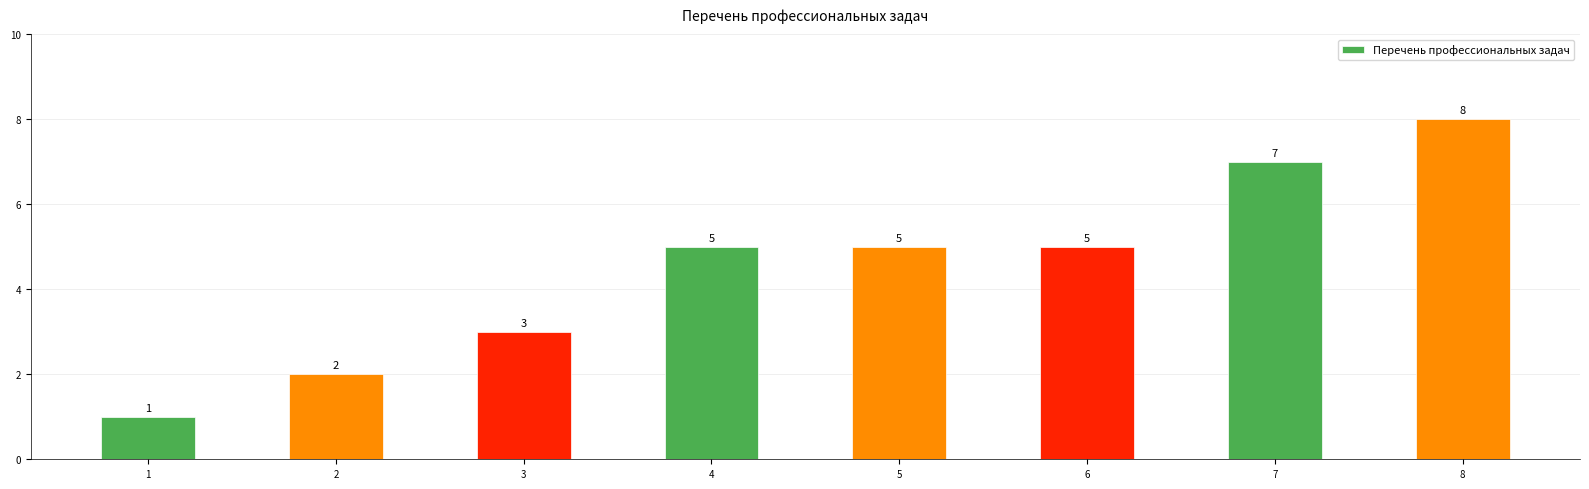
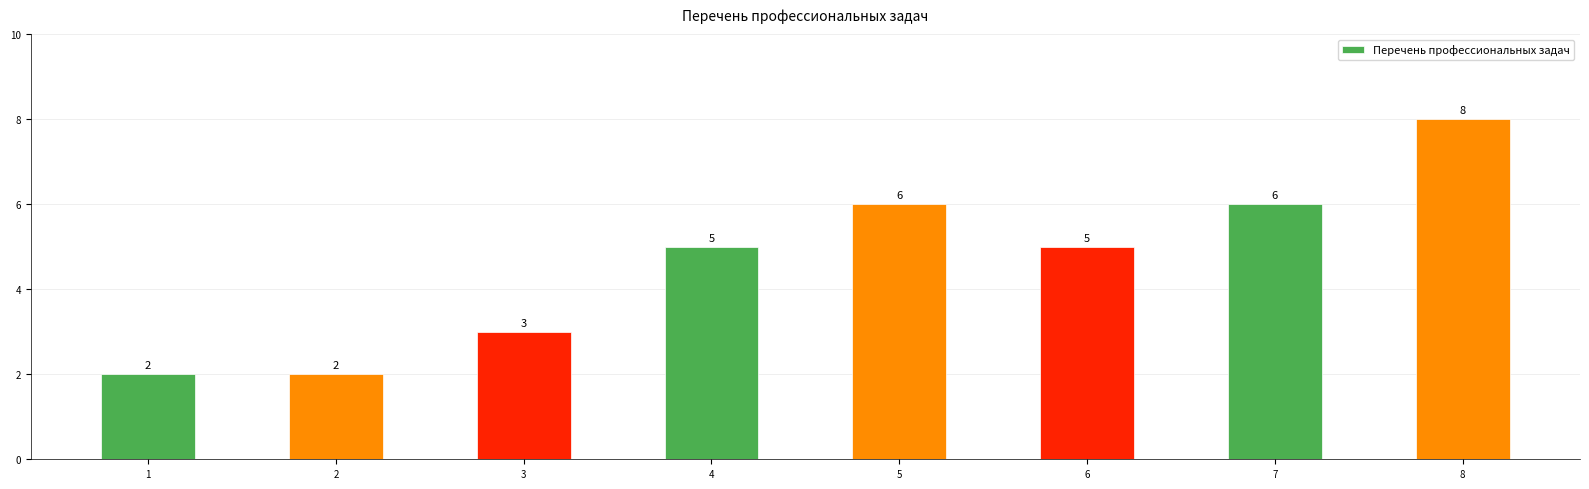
  {
-   "1": 1,
+   "1": 2,
    "2": 2,
    "3": 3,
    "4": 5,
-   "5": 5,
+   "5": 6,
    "6": 5,
-   "7": 7,
+   "7": 6,
    "8": 8
  }
